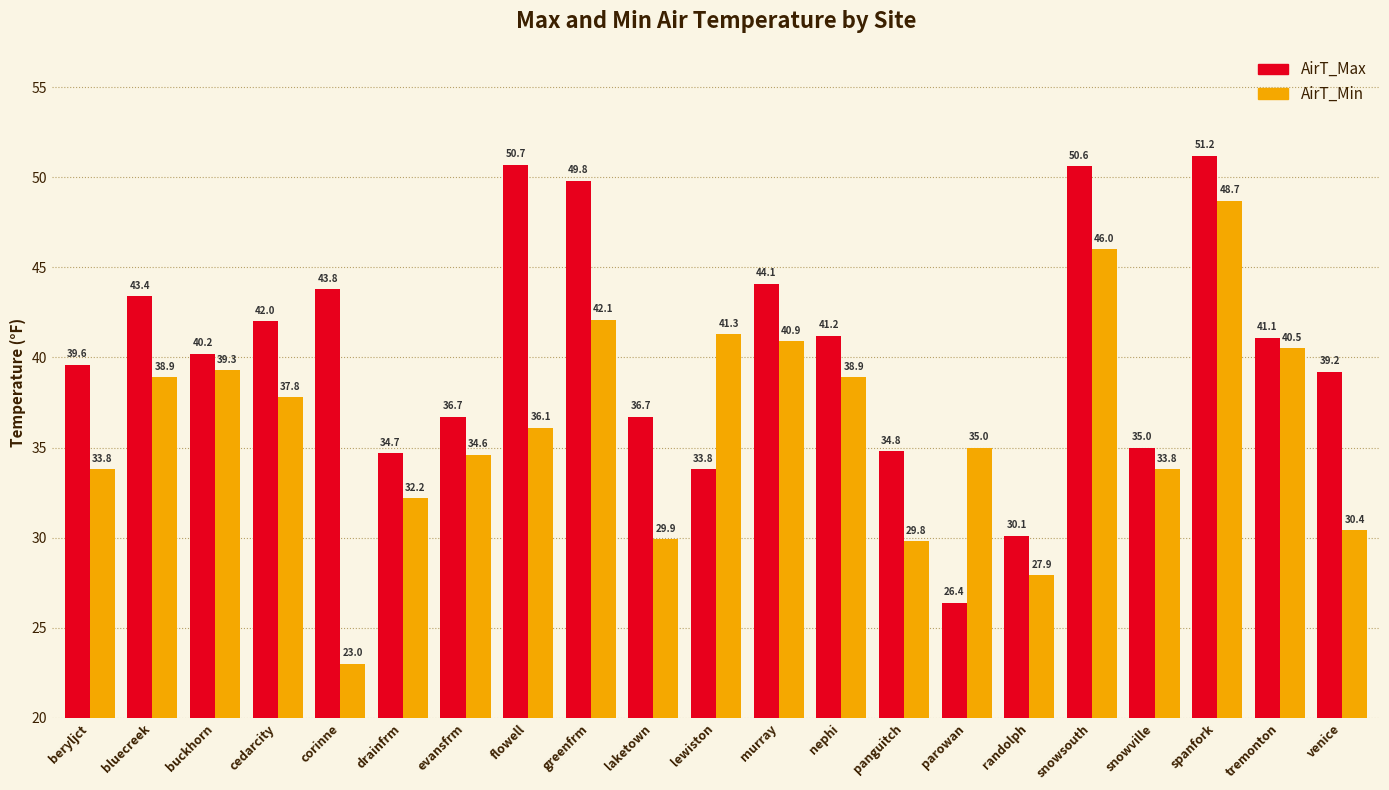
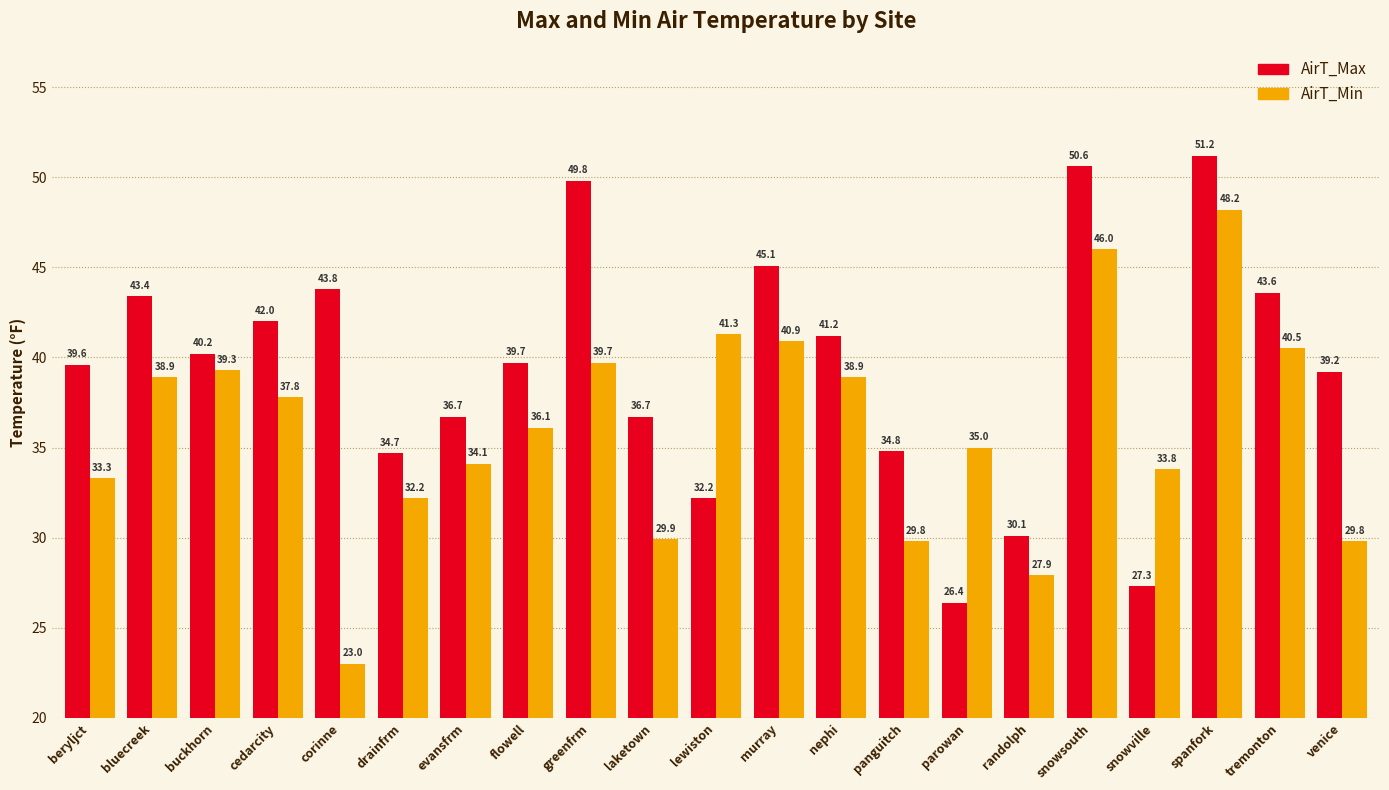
  {
    "AirT_Max": {
      "beryljct": 39.6,
      "bluecreek": 43.4,
      "buckhorn": 40.2,
      "cedarcity": 42.0,
      "corinne": 43.8,
      "drainfrm": 34.7,
      "evansfrm": 36.7,
-     "flowell": 50.7,
+     "flowell": 39.7,
      "greenfrm": 49.8,
      "laketown": 36.7,
-     "lewiston": 33.8,
-     "murray": 44.1,
+     "lewiston": 32.2,
+     "murray": 45.1,
      "nephi": 41.2,
      "panguitch": 34.8,
      "parowan": 26.4,
      "randolph": 30.1,
      "snowsouth": 50.6,
-     "snowville": 35.0,
+     "snowville": 27.3,
      "spanfork": 51.2,
-     "tremonton": 41.1,
+     "tremonton": 43.6,
      "venice": 39.2
    },
    "AirT_Min": {
-     "beryljct": 33.8,
+     "beryljct": 33.3,
      "bluecreek": 38.9,
      "buckhorn": 39.3,
      "cedarcity": 37.8,
      "corinne": 23.0,
      "drainfrm": 32.2,
-     "evansfrm": 34.6,
+     "evansfrm": 34.1,
      "flowell": 36.1,
-     "greenfrm": 42.1,
+     "greenfrm": 39.7,
      "laketown": 29.9,
      "lewiston": 41.3,
      "murray": 40.9,
      "nephi": 38.9,
      "panguitch": 29.8,
      "parowan": 35.0,
      "randolph": 27.9,
      "snowsouth": 46.0,
      "snowville": 33.8,
-     "spanfork": 48.7,
+     "spanfork": 48.2,
      "tremonton": 40.5,
-     "venice": 30.4
+     "venice": 29.8
    }
  }
